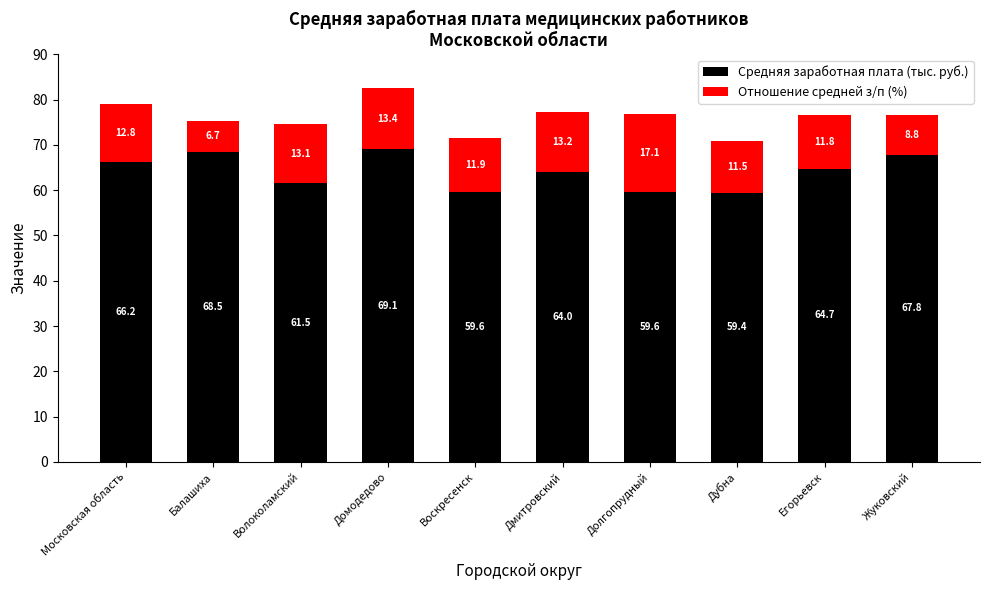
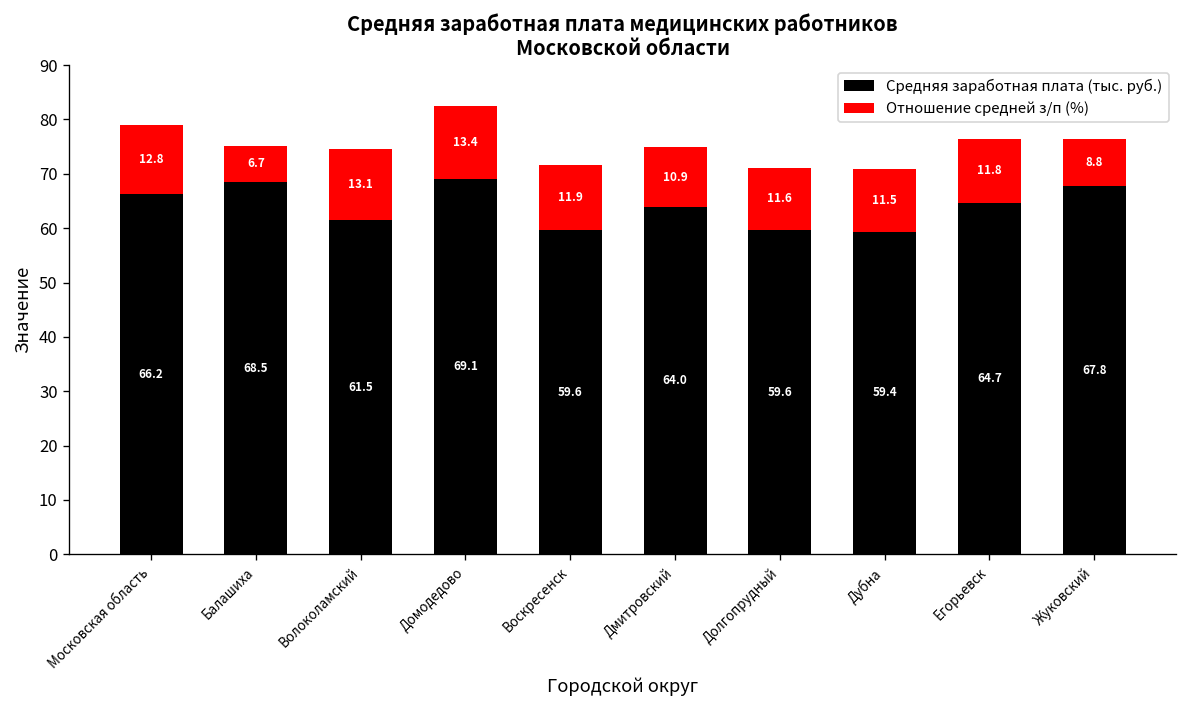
  {
    "Средняя заработная плата (тыс. руб.)": {
      "Московская область": 66.2,
      "Балашиха": 68.5,
      "Волоколамский": 61.5,
      "Домодедово": 69.1,
      "Воскресенск": 59.6,
      "Дмитровский": 64.0,
      "Долгопрудный": 59.6,
      "Дубна": 59.4,
      "Егорьевск": 64.7,
      "Жуковский": 67.8
    },
    "Отношение средней з/п (%)": {
      "Московская область": 12.8,
      "Балашиха": 6.7,
      "Волоколамский": 13.1,
      "Домодедово": 13.4,
      "Воскресенск": 11.9,
-     "Дмитровский": 13.2,
-     "Долгопрудный": 17.1,
+     "Дмитровский": 10.9,
+     "Долгопрудный": 11.6,
      "Дубна": 11.5,
      "Егорьевск": 11.8,
      "Жуковский": 8.8
    }
  }
